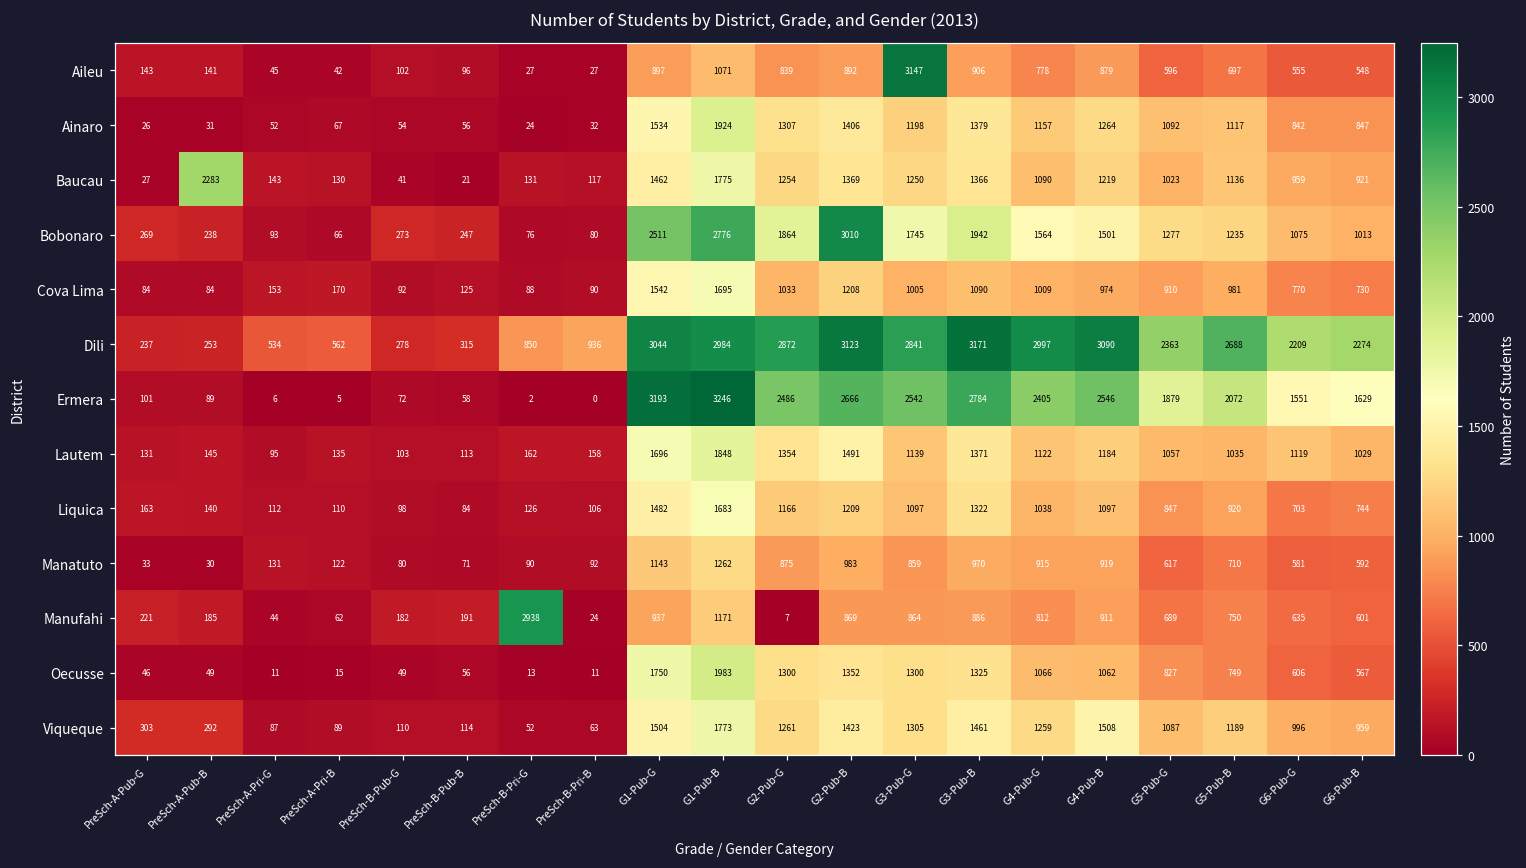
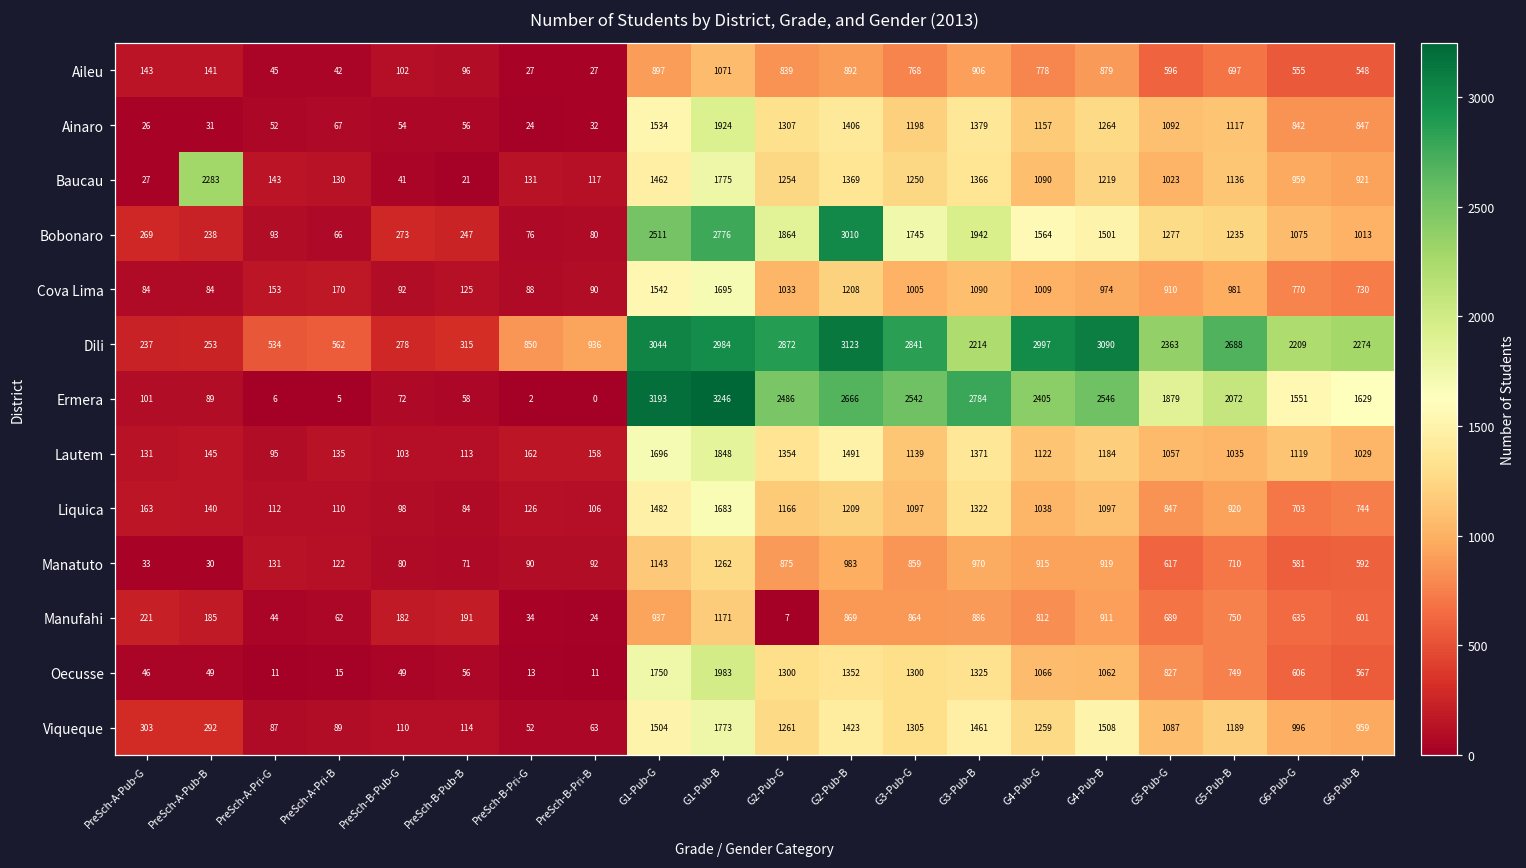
  {
    "Aileu": {
      "PreSch-A-Pub-G": 143,
      "PreSch-A-Pub-B": 141,
      "PreSch-A-Pri-G": 45,
      "PreSch-A-Pri-B": 42,
      "PreSch-B-Pub-G": 102,
      "PreSch-B-Pub-B": 96,
      "PreSch-B-Pri-G": 27,
      "PreSch-B-Pri-B": 27,
      "G1-Pub-G": 897,
      "G1-Pub-B": 1071,
      "G2-Pub-G": 839,
      "G2-Pub-B": 892,
-     "G3-Pub-G": 3147,
+     "G3-Pub-G": 768,
      "G3-Pub-B": 906,
      "G4-Pub-G": 778,
      "G4-Pub-B": 879,
      "G5-Pub-G": 596,
      "G5-Pub-B": 697,
      "G6-Pub-G": 555,
      "G6-Pub-B": 548
    },
    "Dili": {
      "PreSch-A-Pub-G": 237,
      "PreSch-A-Pub-B": 253,
      "PreSch-A-Pri-G": 534,
      "PreSch-A-Pri-B": 562,
      "PreSch-B-Pub-G": 278,
      "PreSch-B-Pub-B": 315,
      "PreSch-B-Pri-G": 850,
      "PreSch-B-Pri-B": 936,
      "G1-Pub-G": 3044,
      "G1-Pub-B": 2984,
      "G2-Pub-G": 2872,
      "G2-Pub-B": 3123,
      "G3-Pub-G": 2841,
-     "G3-Pub-B": 3171,
+     "G3-Pub-B": 2214,
      "G4-Pub-G": 2997,
      "G4-Pub-B": 3090,
      "G5-Pub-G": 2363,
      "G5-Pub-B": 2688,
      "G6-Pub-G": 2209,
      "G6-Pub-B": 2274
    },
    "Manufahi": {
      "PreSch-A-Pub-G": 221,
      "PreSch-A-Pub-B": 185,
      "PreSch-A-Pri-G": 44,
      "PreSch-A-Pri-B": 62,
      "PreSch-B-Pub-G": 182,
      "PreSch-B-Pub-B": 191,
-     "PreSch-B-Pri-G": 2938,
+     "PreSch-B-Pri-G": 34,
      "PreSch-B-Pri-B": 24,
      "G1-Pub-G": 937,
      "G1-Pub-B": 1171,
      "G2-Pub-G": 7,
      "G2-Pub-B": 869,
      "G3-Pub-G": 864,
      "G3-Pub-B": 886,
      "G4-Pub-G": 812,
      "G4-Pub-B": 911,
      "G5-Pub-G": 689,
      "G5-Pub-B": 750,
      "G6-Pub-G": 635,
      "G6-Pub-B": 601
    }
  }
